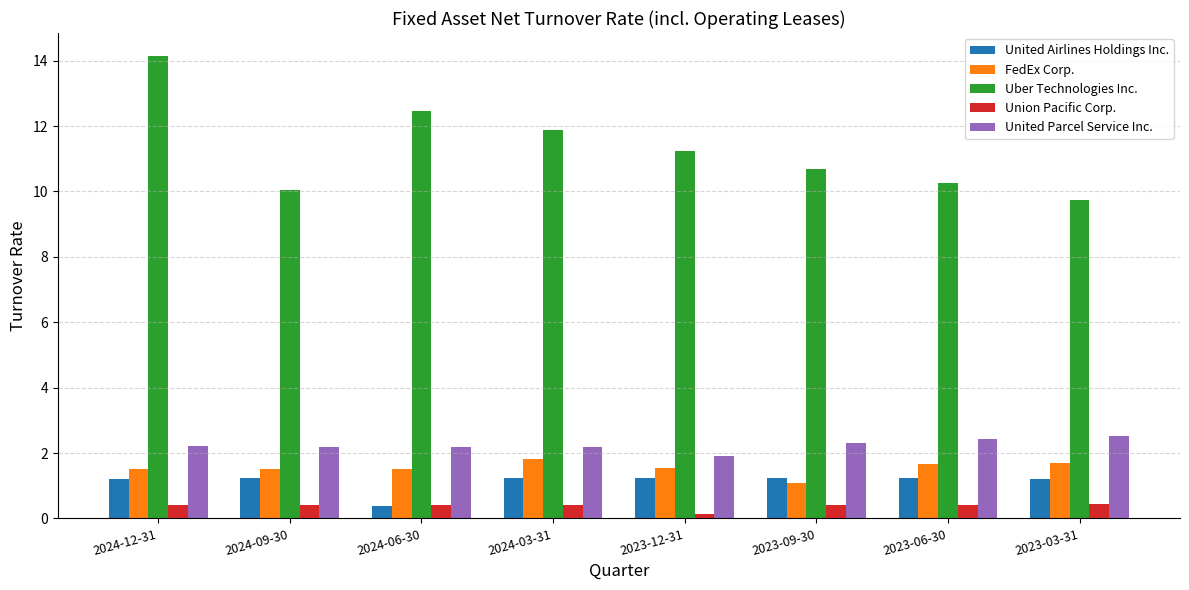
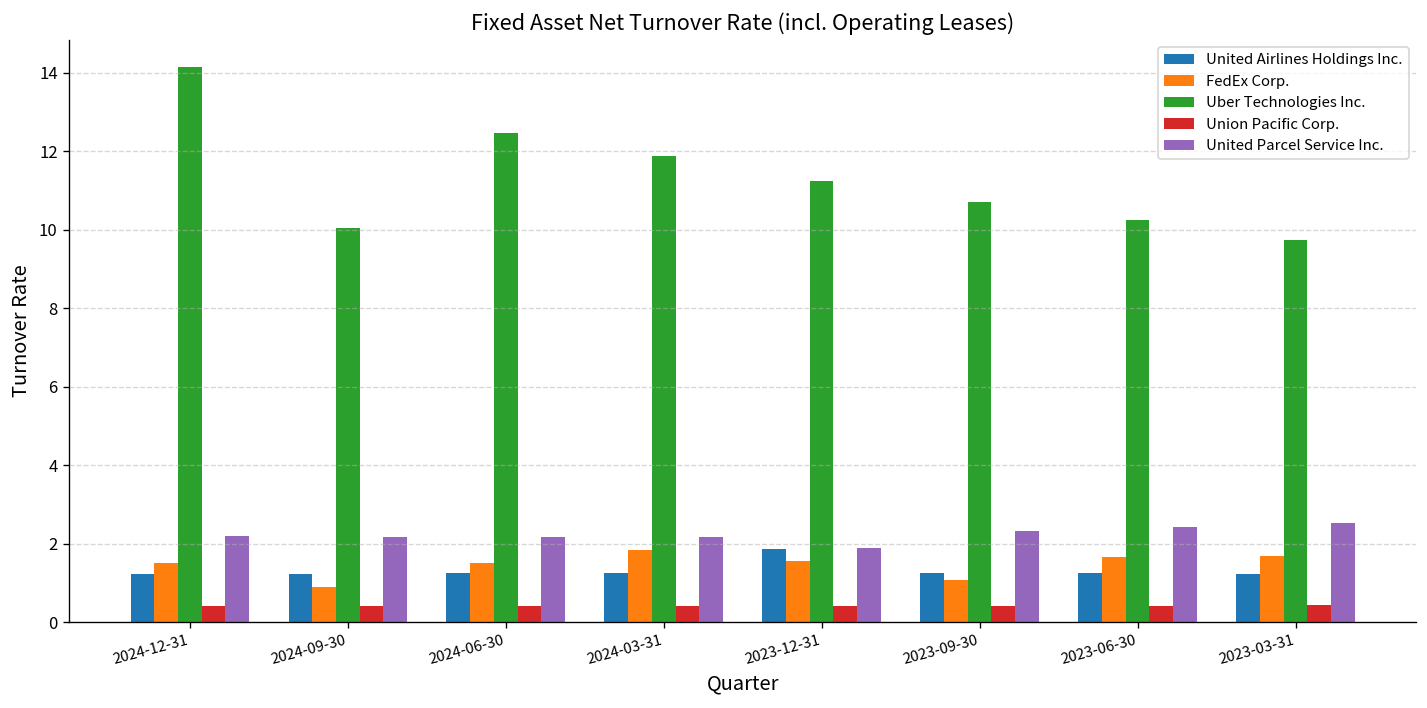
  {
    "United Airlines Holdings Inc.": {
      "2024-12-31": 1.2,
      "2024-09-30": 1.2,
-     "2024-06-30": 0.4,
+     "2024-06-30": 1.3,
      "2024-03-31": 1.2,
-     "2023-12-31": 1.2,
+     "2023-12-31": 1.9,
      "2023-09-30": 1.2,
      "2023-06-30": 1.2,
      "2023-03-31": 1.2
    },
    "FedEx Corp.": {
      "2024-12-31": 1.5,
-     "2024-09-30": 1.5,
+     "2024-09-30": 0.9,
      "2024-06-30": 1.5,
      "2024-03-31": 1.8,
      "2023-12-31": 1.6,
      "2023-09-30": 1.1,
      "2023-06-30": 1.7,
      "2023-03-31": 1.7
    },
    "Uber Technologies Inc.": {
      "2024-12-31": 14.1,
      "2024-09-30": 10.0,
      "2024-06-30": 12.5,
      "2024-03-31": 11.9,
      "2023-12-31": 11.3,
      "2023-09-30": 10.7,
      "2023-06-30": 10.3,
      "2023-03-31": 9.7
    },
    "Union Pacific Corp.": {
      "2024-12-31": 0.4,
      "2024-09-30": 0.4,
      "2024-06-30": 0.4,
      "2024-03-31": 0.4,
-     "2023-12-31": 0.1,
+     "2023-12-31": 0.4,
      "2023-09-30": 0.4,
      "2023-06-30": 0.4,
      "2023-03-31": 0.4
    },
    "United Parcel Service Inc.": {
      "2024-12-31": 2.2,
      "2024-09-30": 2.2,
      "2024-06-30": 2.2,
      "2024-03-31": 2.2,
      "2023-12-31": 1.9,
      "2023-09-30": 2.3,
      "2023-06-30": 2.4,
      "2023-03-31": 2.5
    }
  }
